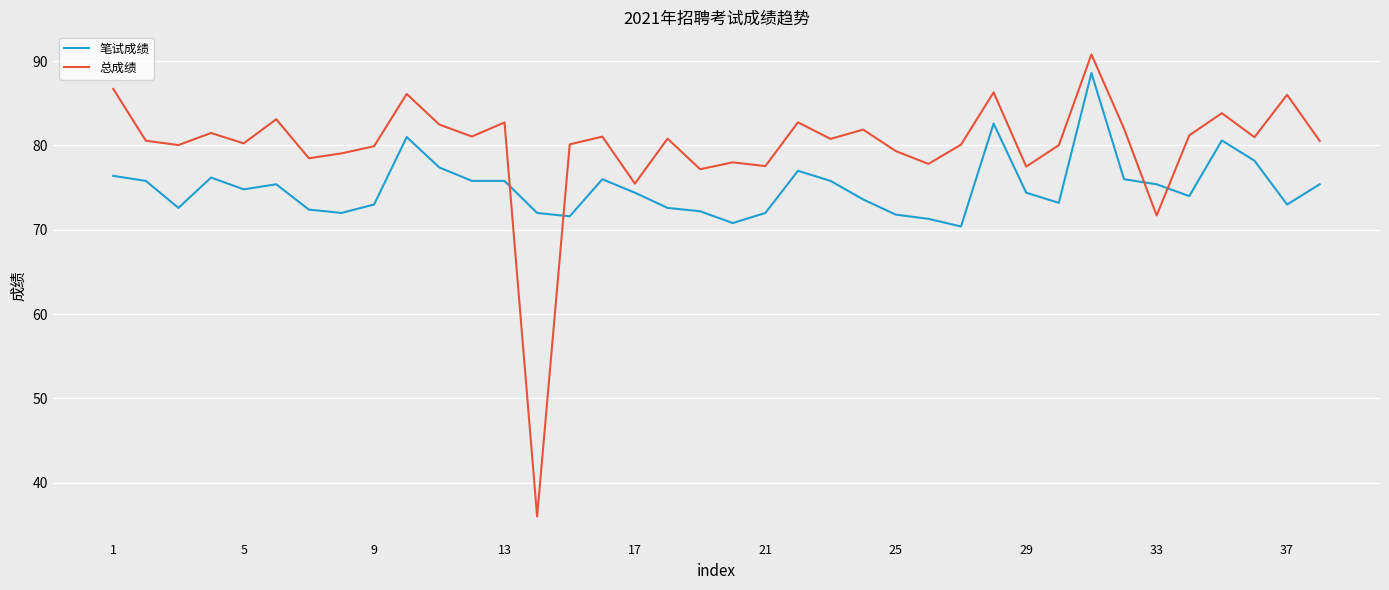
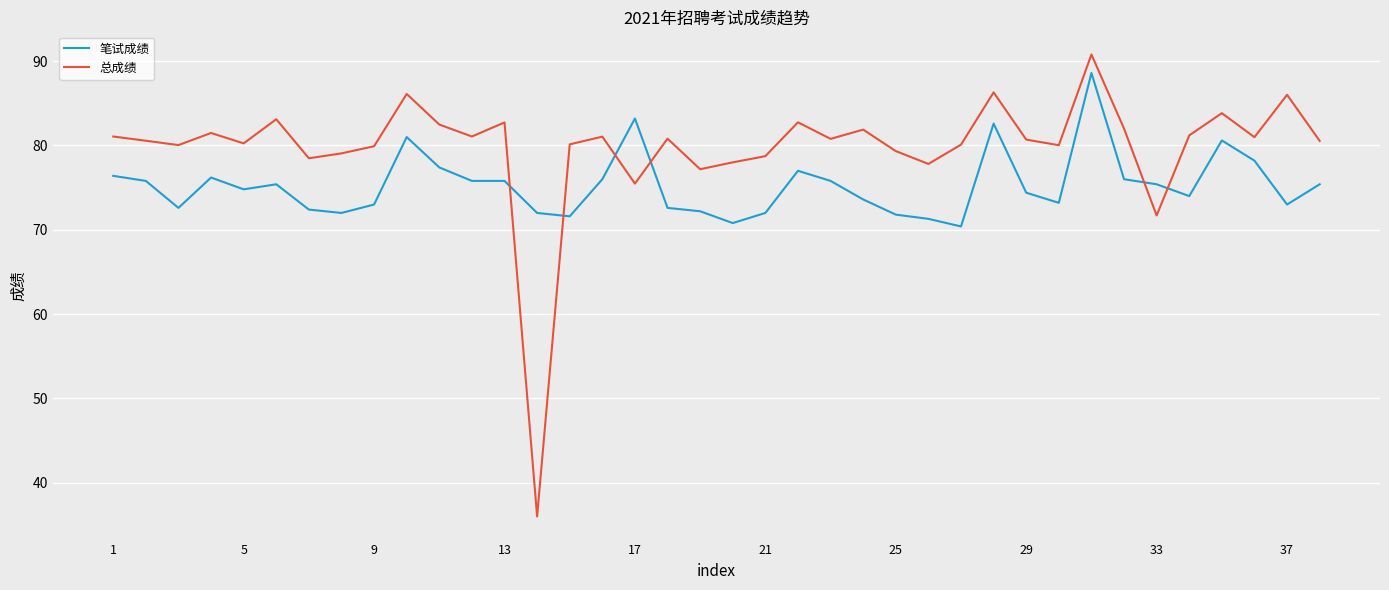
  {
    "笔试成绩": {
      "1": 76,
      "5": 75,
      "9": 73,
      "13": 76,
-     "17": 74,
+     "17": 83,
      "21": 72,
      "25": 72,
      "29": 74,
      "33": 75,
      "37": 73
    },
    "总成绩": {
-     "1": 87,
+     "1": 81,
      "5": 80,
      "9": 80,
      "13": 83,
      "17": 75,
-     "21": 78,
+     "21": 79,
      "25": 79,
-     "29": 78,
+     "29": 81,
      "33": 72,
      "37": 86
    }
  }
